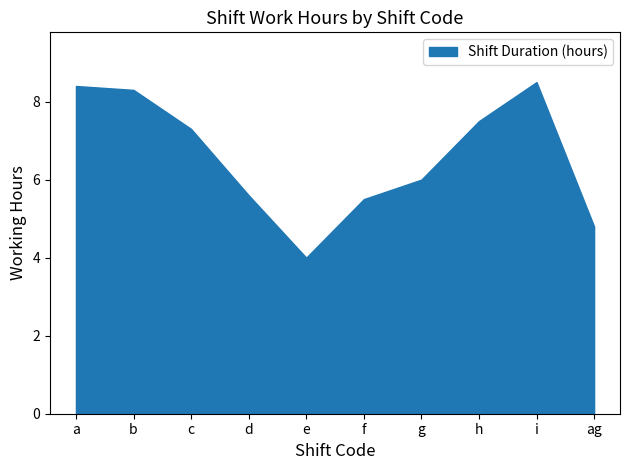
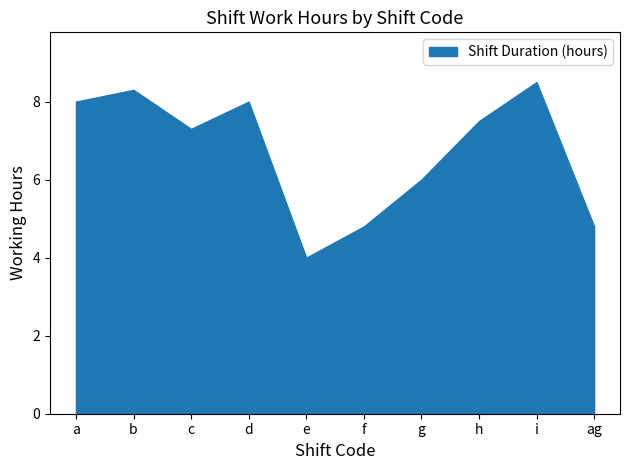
  {
-   "a": 8.4,
+   "a": 8.0,
    "b": 8.3,
    "c": 7.3,
-   "d": 5.6,
+   "d": 8.0,
    "e": 4.0,
-   "f": 5.5,
+   "f": 4.8,
    "g": 6.0,
    "h": 7.5,
    "i": 8.5,
    "ag": 4.8
  }
